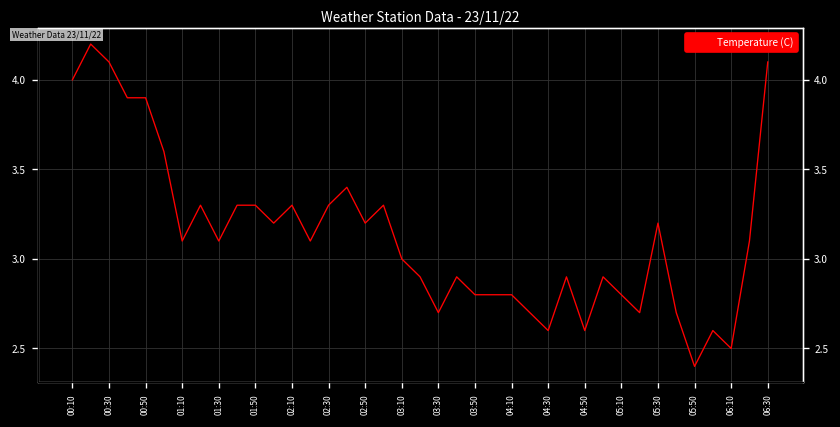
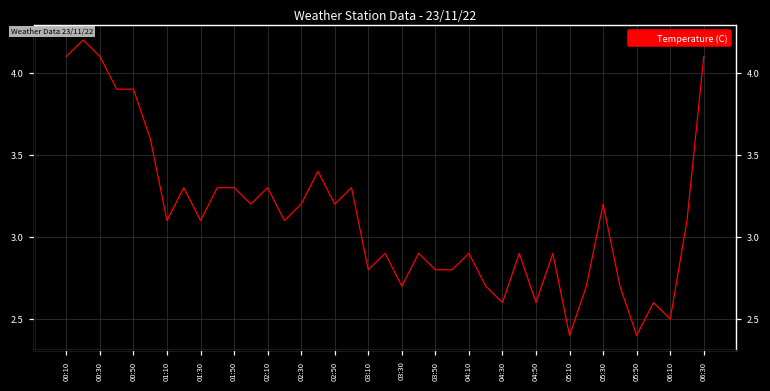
  {
-   "00:10": 4.0,
+   "00:10": 4.1,
    "00:30": 4.1,
    "00:50": 3.9,
    "01:10": 3.1,
    "01:30": 3.1,
    "01:50": 3.3,
    "02:10": 3.3,
-   "02:30": 3.3,
+   "02:30": 3.2,
    "02:50": 3.2,
-   "03:10": 3.0,
+   "03:10": 2.8,
    "03:30": 2.7,
    "03:50": 2.8,
-   "04:10": 2.8,
+   "04:10": 2.9,
    "04:30": 2.6,
    "04:50": 2.6,
-   "05:10": 2.8,
+   "05:10": 2.4,
    "05:30": 3.2,
    "05:50": 2.4,
    "06:10": 2.5,
    "06:30": 4.1
  }
